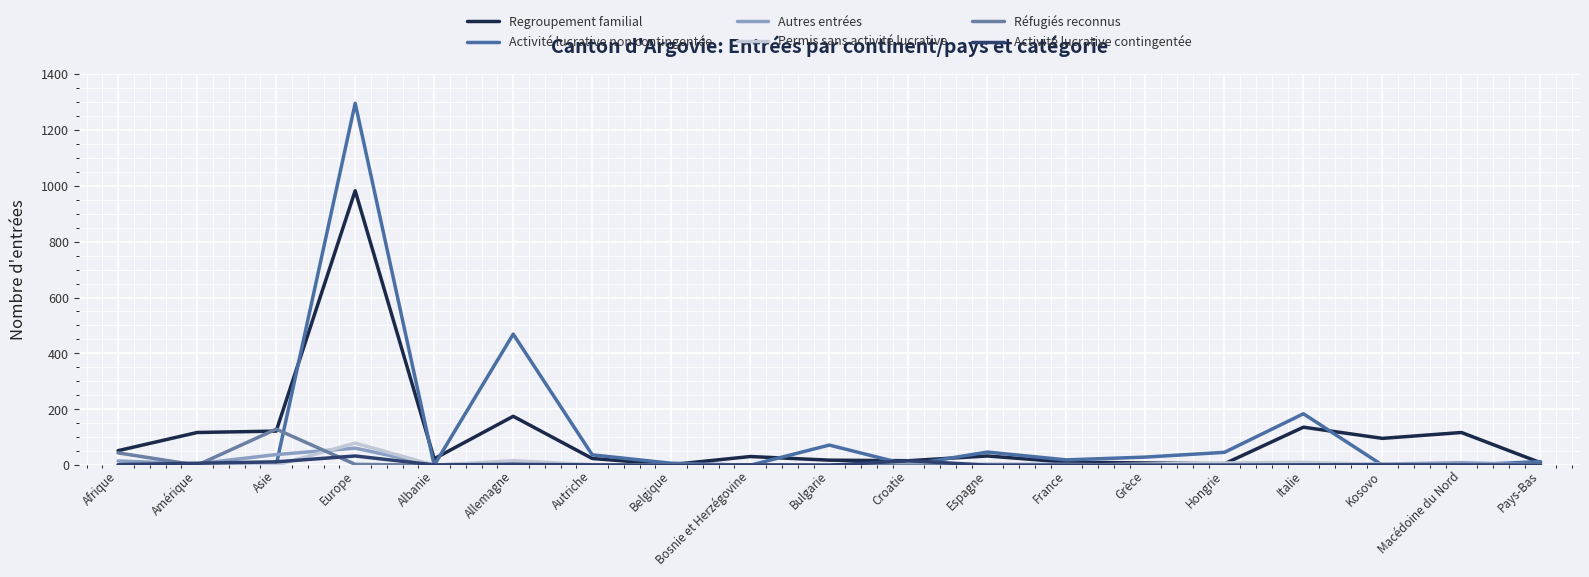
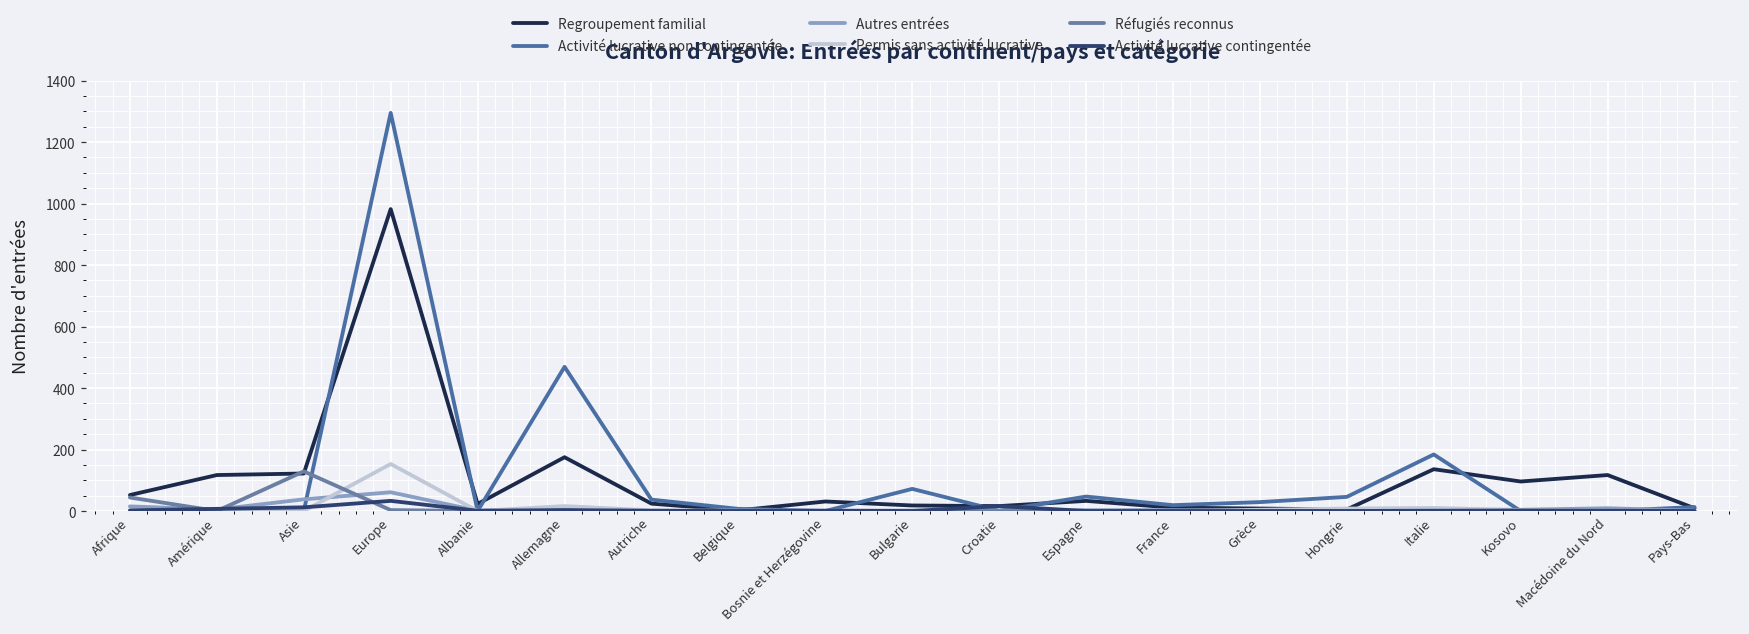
  {
    "Permis sans activité lucrative": {
-     "Europe": 80
+     "Europe": 150
    }
  }
